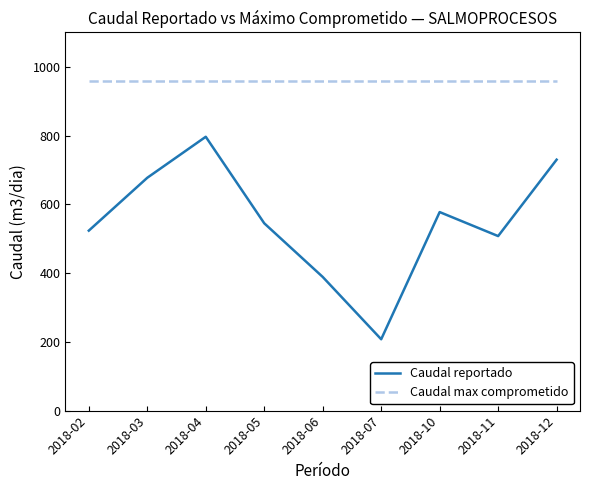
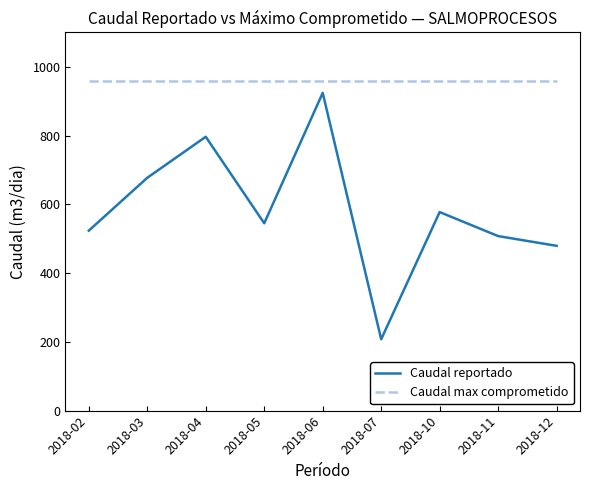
  {
    "Caudal reportado": {
      "2018-02": 520,
      "2018-03": 680,
      "2018-04": 800,
      "2018-05": 540,
-     "2018-06": 390,
+     "2018-06": 920,
      "2018-07": 210,
      "2018-10": 580,
      "2018-11": 510,
-     "2018-12": 730
+     "2018-12": 480
    },
    "Caudal max comprometido": {
      "2018-02": 960,
      "2018-03": 960,
      "2018-04": 960,
      "2018-05": 960,
      "2018-06": 960,
      "2018-07": 960,
      "2018-10": 960,
      "2018-11": 960,
      "2018-12": 960
    }
  }
